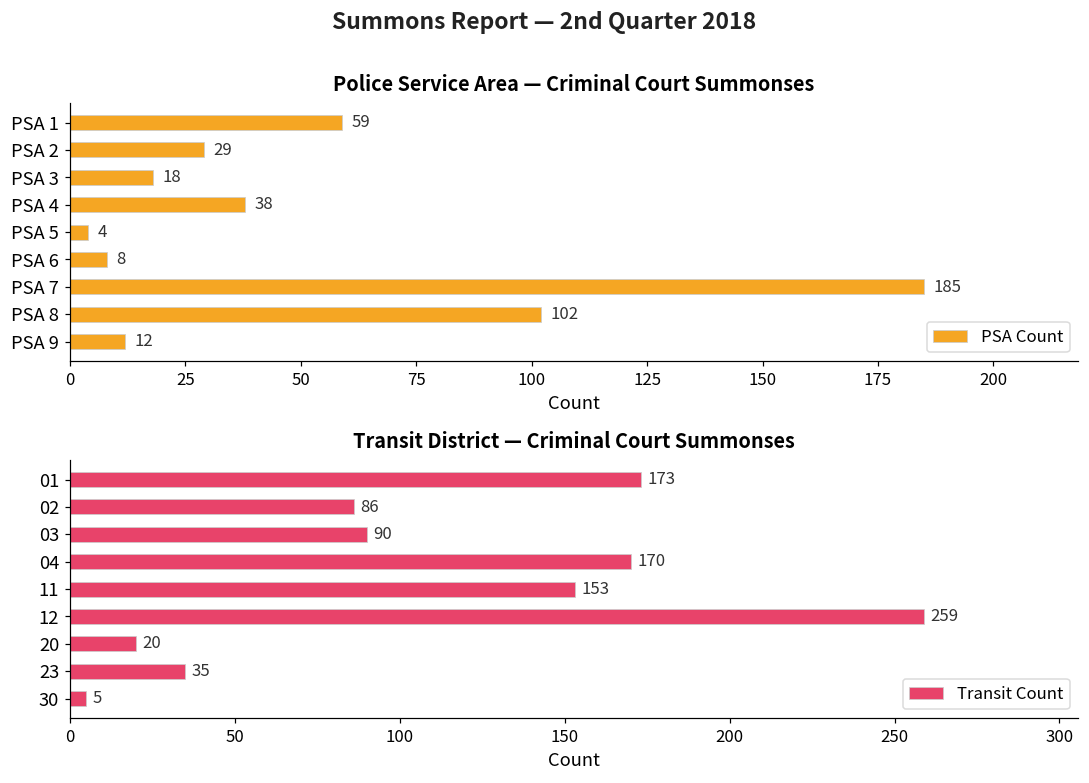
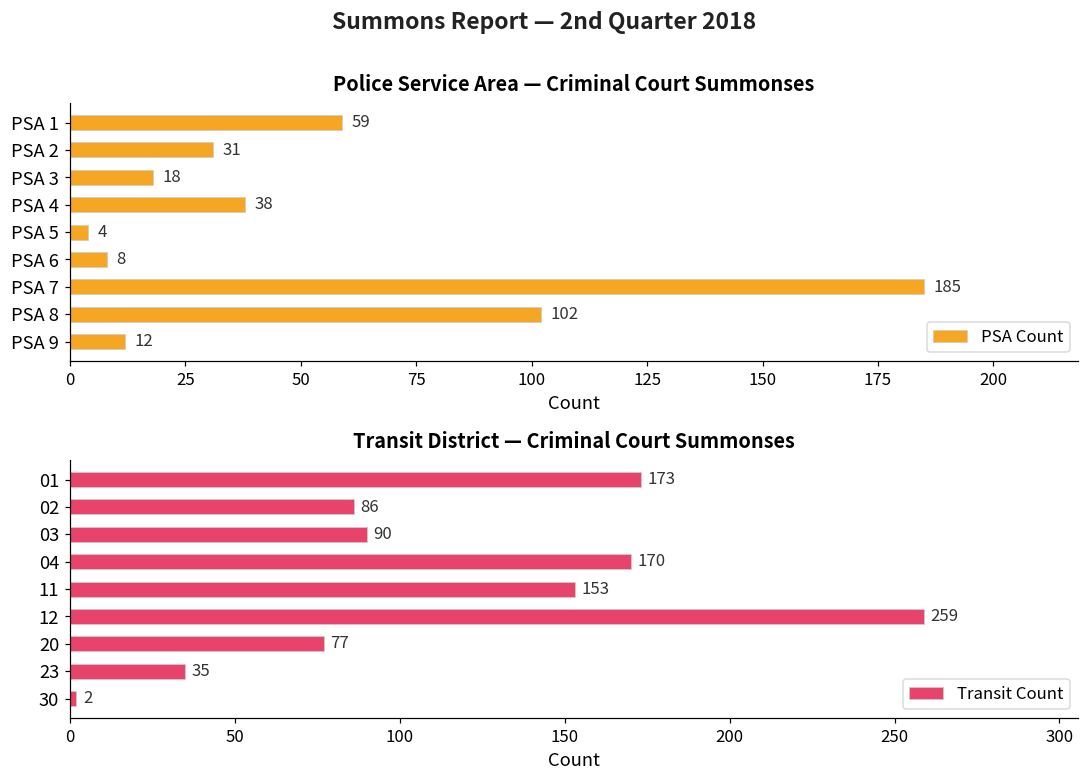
  {
    "Police Service Area — Criminal Court Summonses": {
      "PSA 1": 59,
-     "PSA 2": 29,
+     "PSA 2": 31,
      "PSA 3": 18,
      "PSA 4": 38,
      "PSA 5": 4,
      "PSA 6": 8,
      "PSA 7": 185,
      "PSA 8": 102,
      "PSA 9": 12
    },
    "Transit District — Criminal Court Summonses": {
      "01": 173,
      "02": 86,
      "03": 90,
      "04": 170,
      "11": 153,
      "12": 259,
-     "20": 20,
+     "20": 77,
      "23": 35,
-     "30": 5
+     "30": 2
    }
  }
